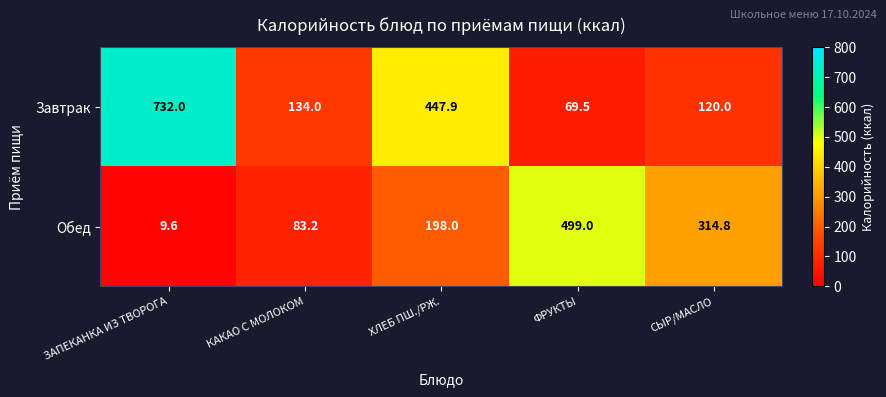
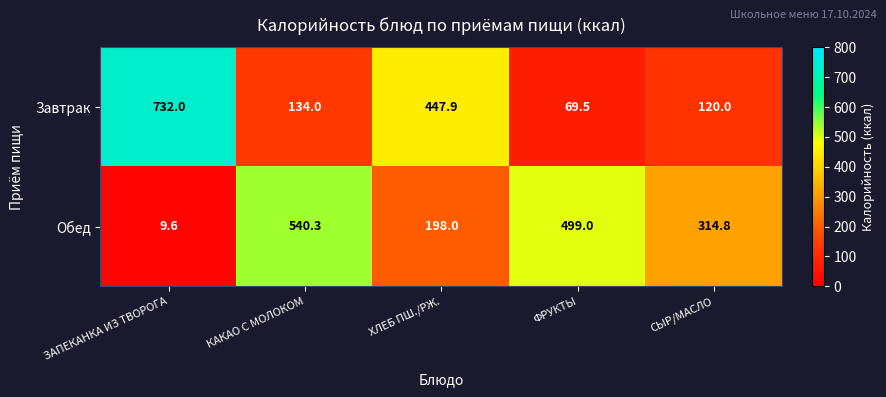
  {
    "Завтрак": {
      "ЗАПЕКАНКА ИЗ ТВОРОГА": 732.0,
      "КАКАО С МОЛОКОМ": 134.0,
      "ХЛЕБ ПШ./РЖ.": 447.9,
      "ФРУКТЫ": 69.5,
      "СЫР/МАСЛО": 120.0
    },
    "Обед": {
      "ЗАПЕКАНКА ИЗ ТВОРОГА": 9.6,
-     "КАКАО С МОЛОКОМ": 83.2,
+     "КАКАО С МОЛОКОМ": 540.3,
      "ХЛЕБ ПШ./РЖ.": 198.0,
      "ФРУКТЫ": 499.0,
      "СЫР/МАСЛО": 314.8
    }
  }
